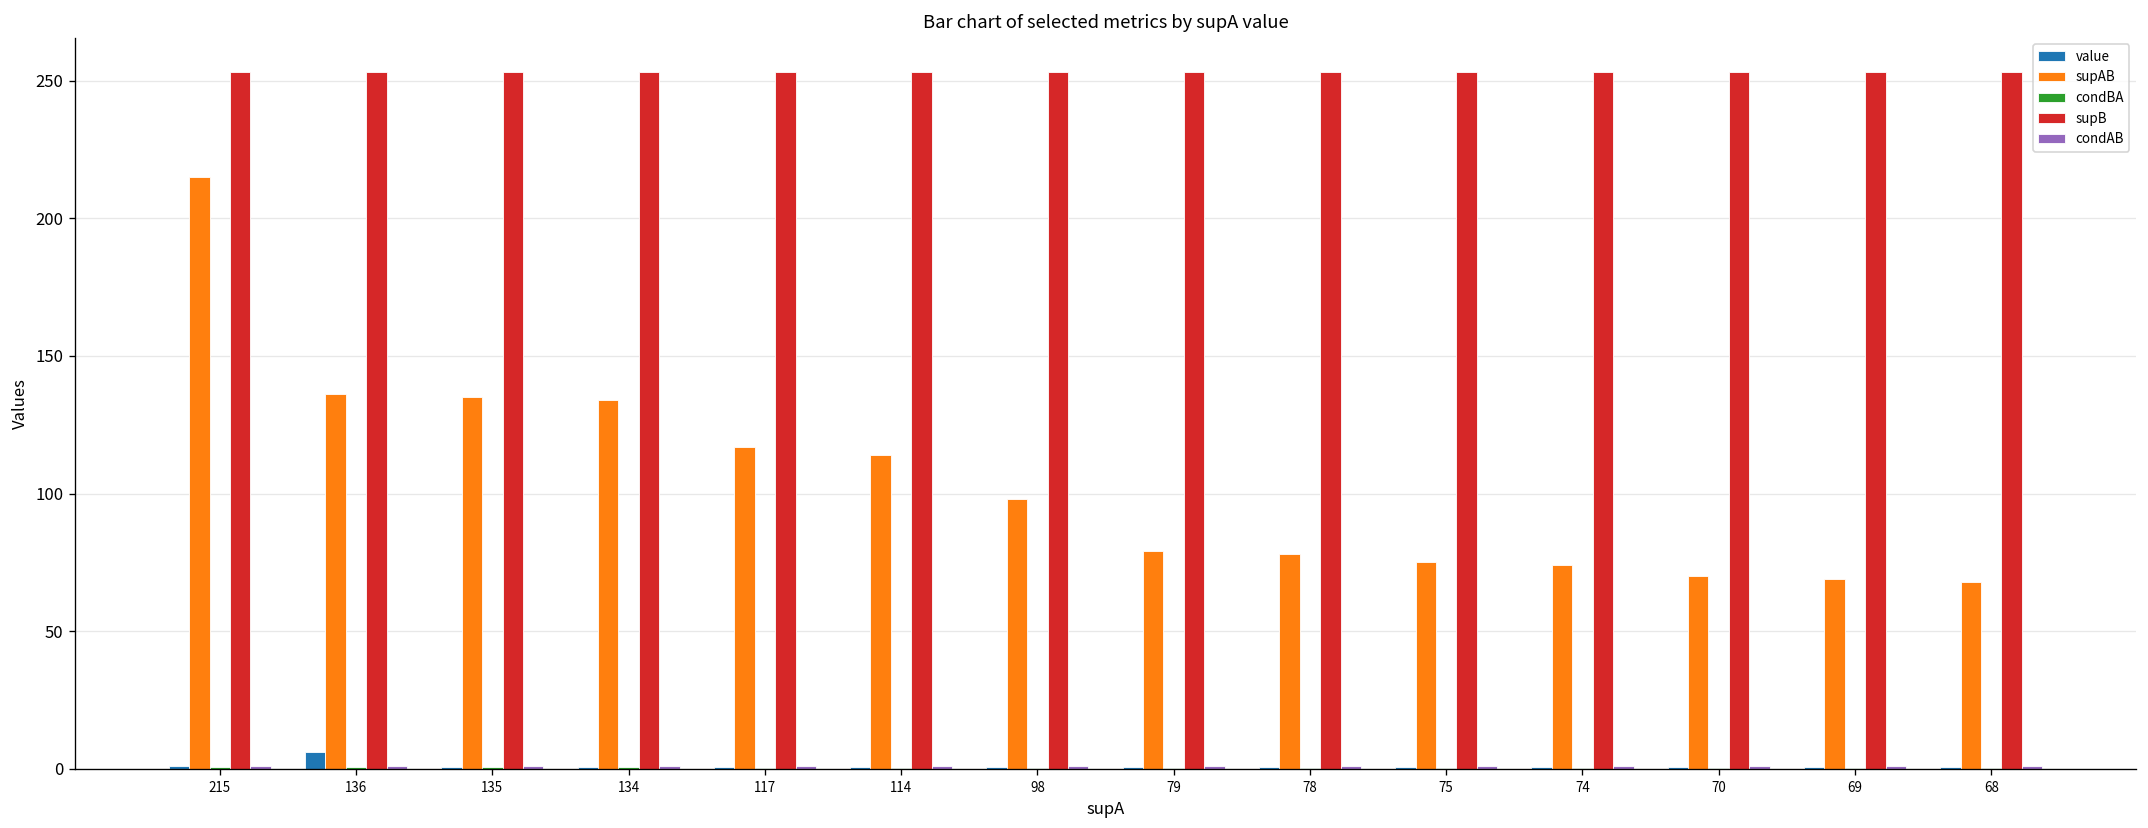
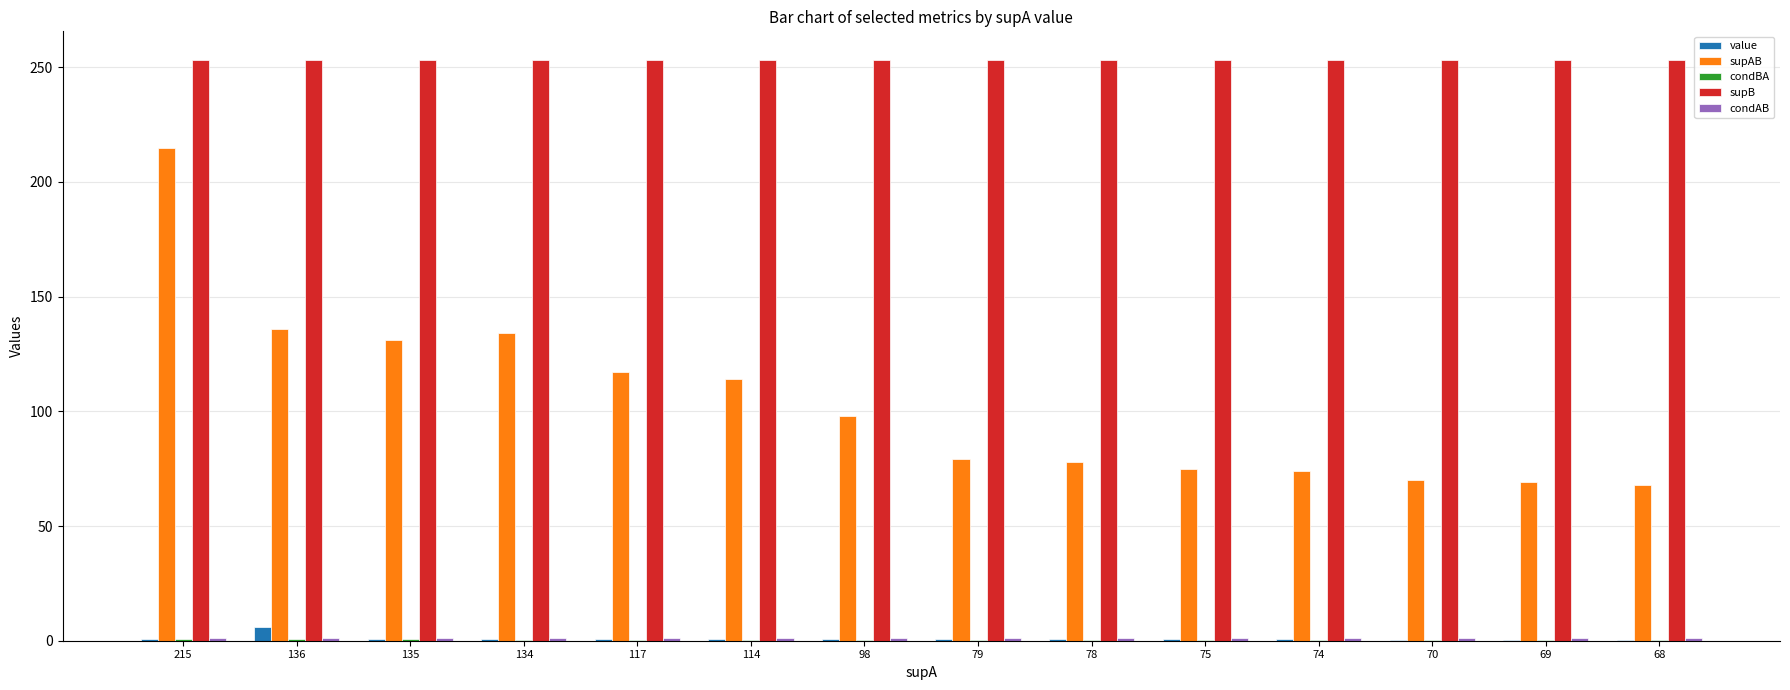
  {
    "value": {
      "136": 6
    },
    "supAB": {
      "215": 215,
      "136": 136,
-     "135": 135,
+     "135": 131,
      "134": 134,
      "117": 117,
      "114": 114,
      "98": 98,
      "79": 79,
      "78": 78,
      "75": 75,
      "74": 74,
      "70": 70,
      "69": 69,
      "68": 68
    },
    "supB": {
      "215": 253,
      "136": 253,
      "135": 253,
      "134": 253,
      "117": 253,
      "114": 253,
      "98": 253,
      "79": 253,
      "78": 253,
      "75": 253,
      "74": 253,
      "70": 253,
      "69": 253,
      "68": 253
    }
  }
